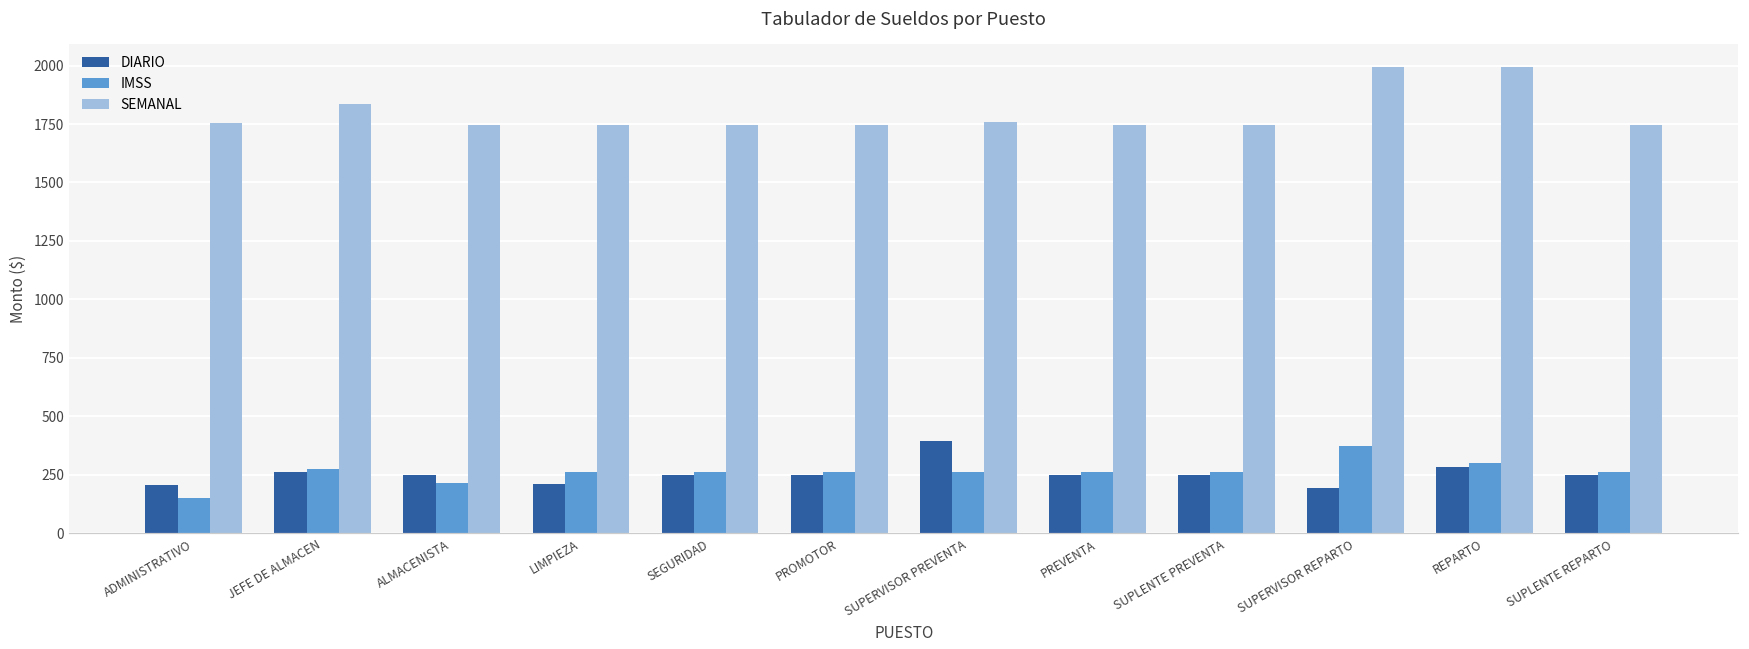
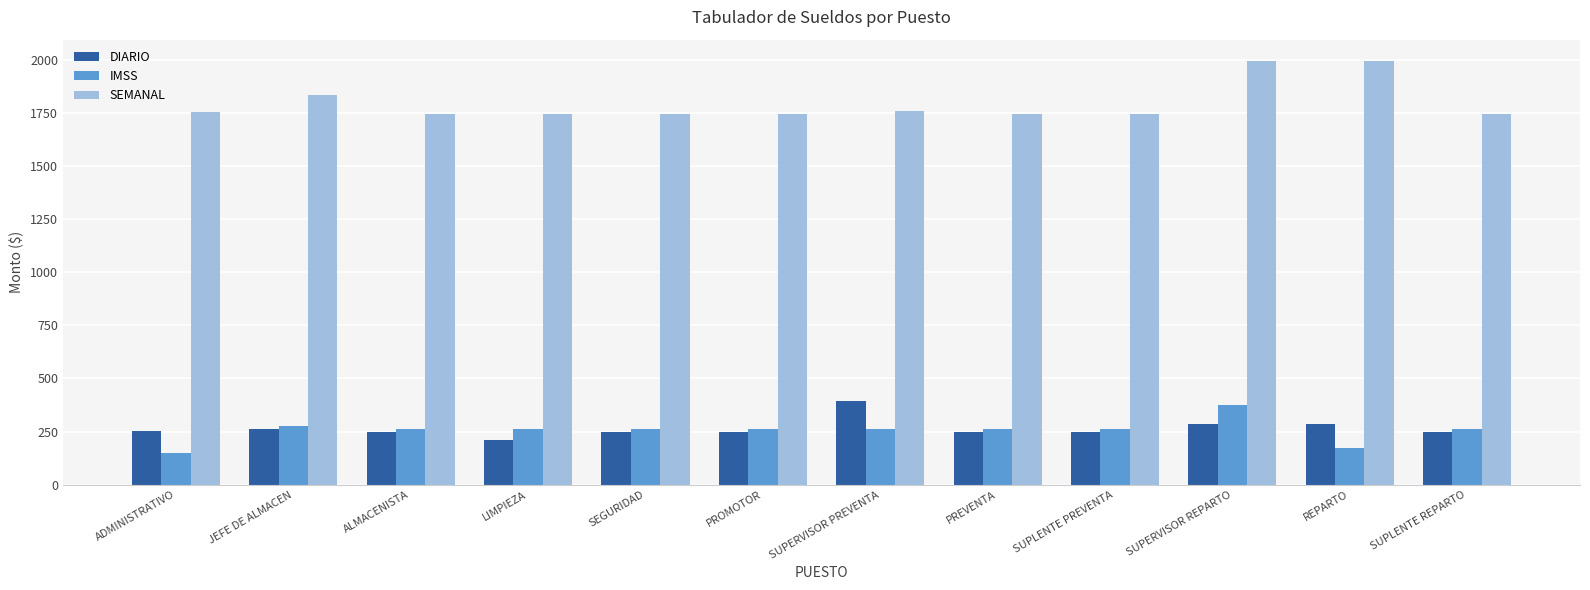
  {
    "DIARIO": {
-     "ADMINISTRATIVO": 210,
+     "ADMINISTRATIVO": 250,
      "JEFE DE ALMACEN": 260,
      "ALMACENISTA": 250,
      "LIMPIEZA": 210,
      "SEGURIDAD": 250,
      "PROMOTOR": 250,
      "SUPERVISOR PREVENTA": 390,
      "PREVENTA": 250,
      "SUPLENTE PREVENTA": 250,
-     "SUPERVISOR REPARTO": 200,
+     "SUPERVISOR REPARTO": 280,
      "REPARTO": 280,
      "SUPLENTE REPARTO": 250
    },
    "IMSS": {
      "ADMINISTRATIVO": 150,
      "JEFE DE ALMACEN": 280,
-     "ALMACENISTA": 210,
+     "ALMACENISTA": 260,
      "LIMPIEZA": 260,
      "SEGURIDAD": 260,
      "PROMOTOR": 260,
      "SUPERVISOR PREVENTA": 260,
      "PREVENTA": 260,
      "SUPLENTE PREVENTA": 260,
      "SUPERVISOR REPARTO": 370,
-     "REPARTO": 300,
+     "REPARTO": 170,
      "SUPLENTE REPARTO": 260
    },
    "SEMANAL": {
      "ADMINISTRATIVO": 1760,
      "JEFE DE ALMACEN": 1830,
      "ALMACENISTA": 1740,
      "LIMPIEZA": 1740,
      "SEGURIDAD": 1740,
      "PROMOTOR": 1740,
      "SUPERVISOR PREVENTA": 1760,
      "PREVENTA": 1740,
      "SUPLENTE PREVENTA": 1740,
      "SUPERVISOR REPARTO": 1990,
      "REPARTO": 1990,
      "SUPLENTE REPARTO": 1740
    }
  }
